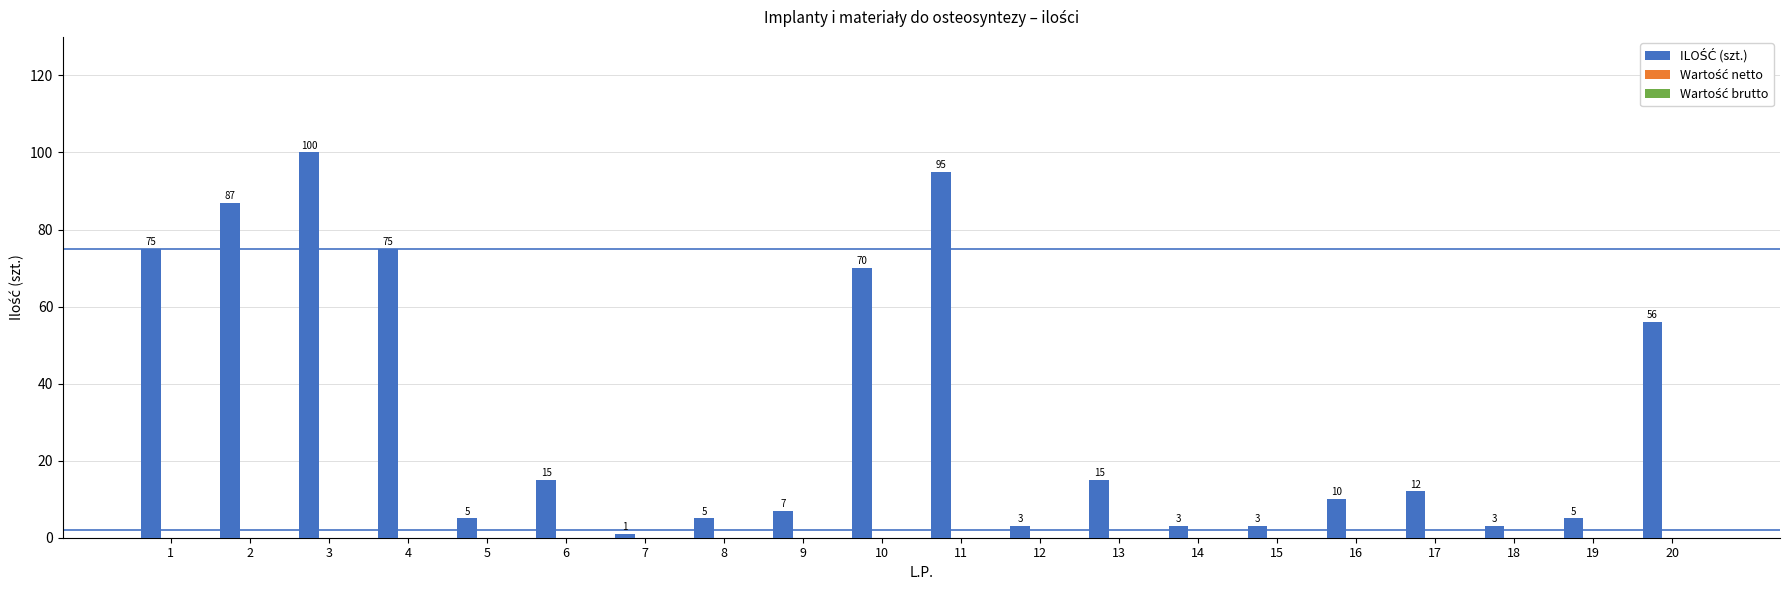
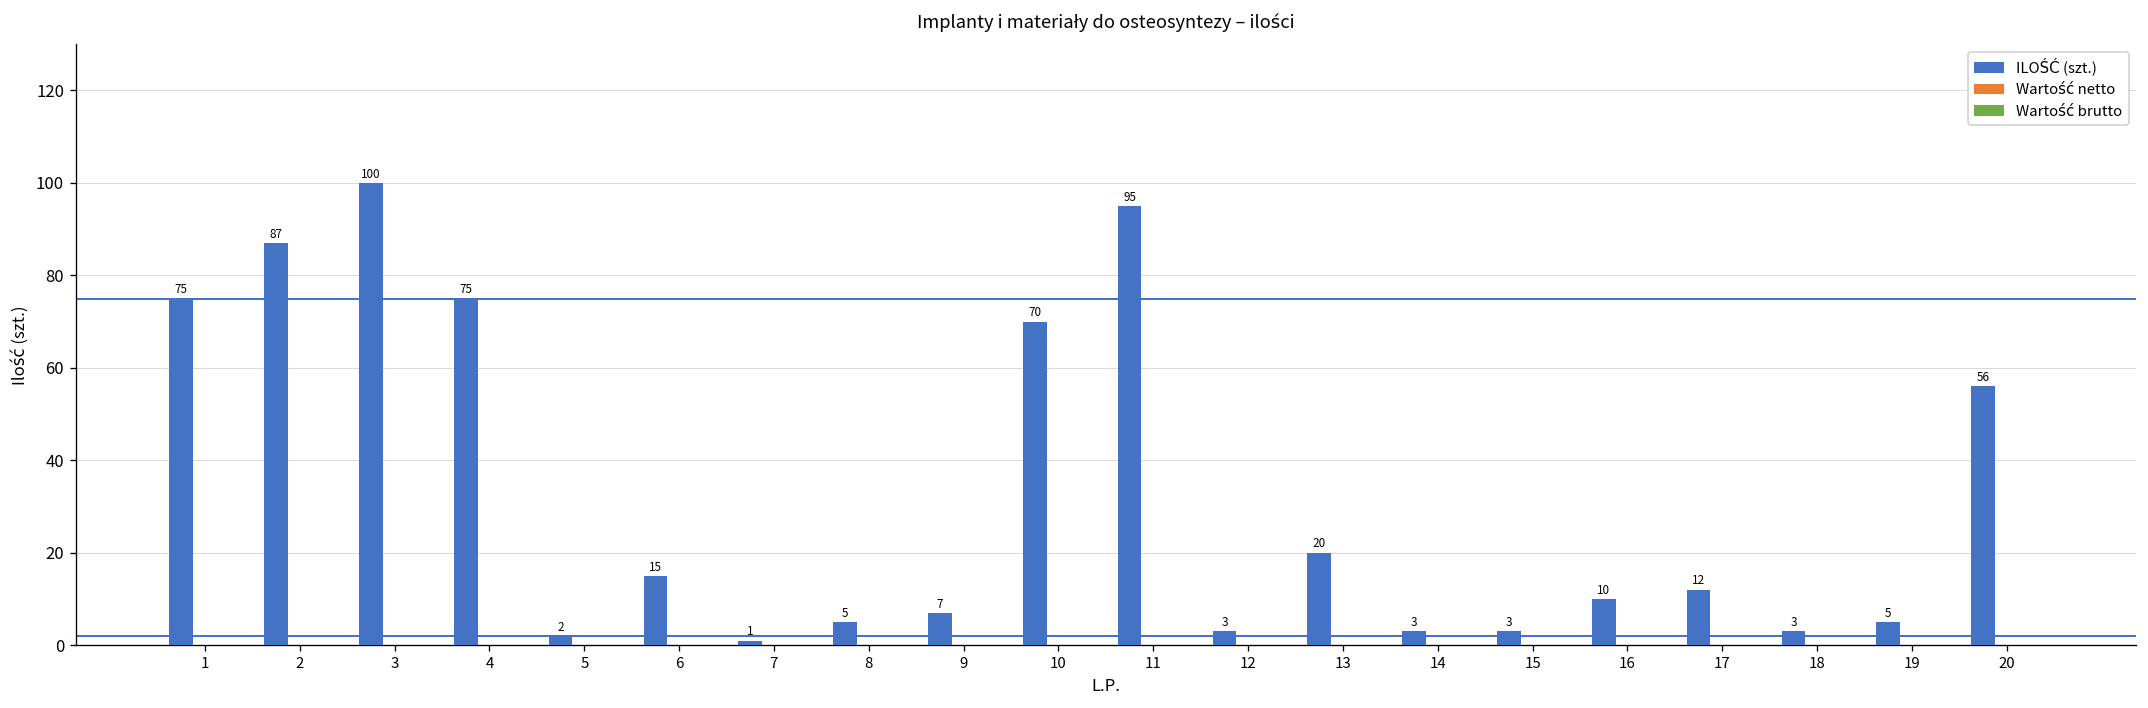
  {
    "ILOŚĆ (szt.)": {
      "1": 75,
      "2": 87,
      "3": 100,
      "4": 75,
-     "5": 5,
+     "5": 2,
      "6": 15,
      "7": 1,
      "8": 5,
      "9": 7,
      "10": 70,
      "11": 95,
      "12": 3,
-     "13": 15,
+     "13": 20,
      "14": 3,
      "15": 3,
      "16": 10,
      "17": 12,
      "18": 3,
      "19": 5,
      "20": 56
    },
    "Wartość netto": {
      "1": 0,
      "2": 0,
      "3": 0,
      "4": 0,
      "5": 0,
      "6": 0,
      "7": 0,
      "8": 0,
      "9": 0,
      "10": 0,
      "11": 0,
      "12": 0,
      "13": 0,
      "14": 0,
      "15": 0,
      "16": 0,
      "17": 0,
      "18": 0,
      "19": 0,
      "20": 0
    },
    "Wartość brutto": {
      "1": 0,
      "2": 0,
      "3": 0,
      "4": 0,
      "5": 0,
      "6": 0,
      "7": 0,
      "8": 0,
      "9": 0,
      "10": 0,
      "11": 0,
      "12": 0,
      "13": 0,
      "14": 0,
      "15": 0,
      "16": 0,
      "17": 0,
      "18": 0,
      "19": 0,
      "20": 0
    }
  }
